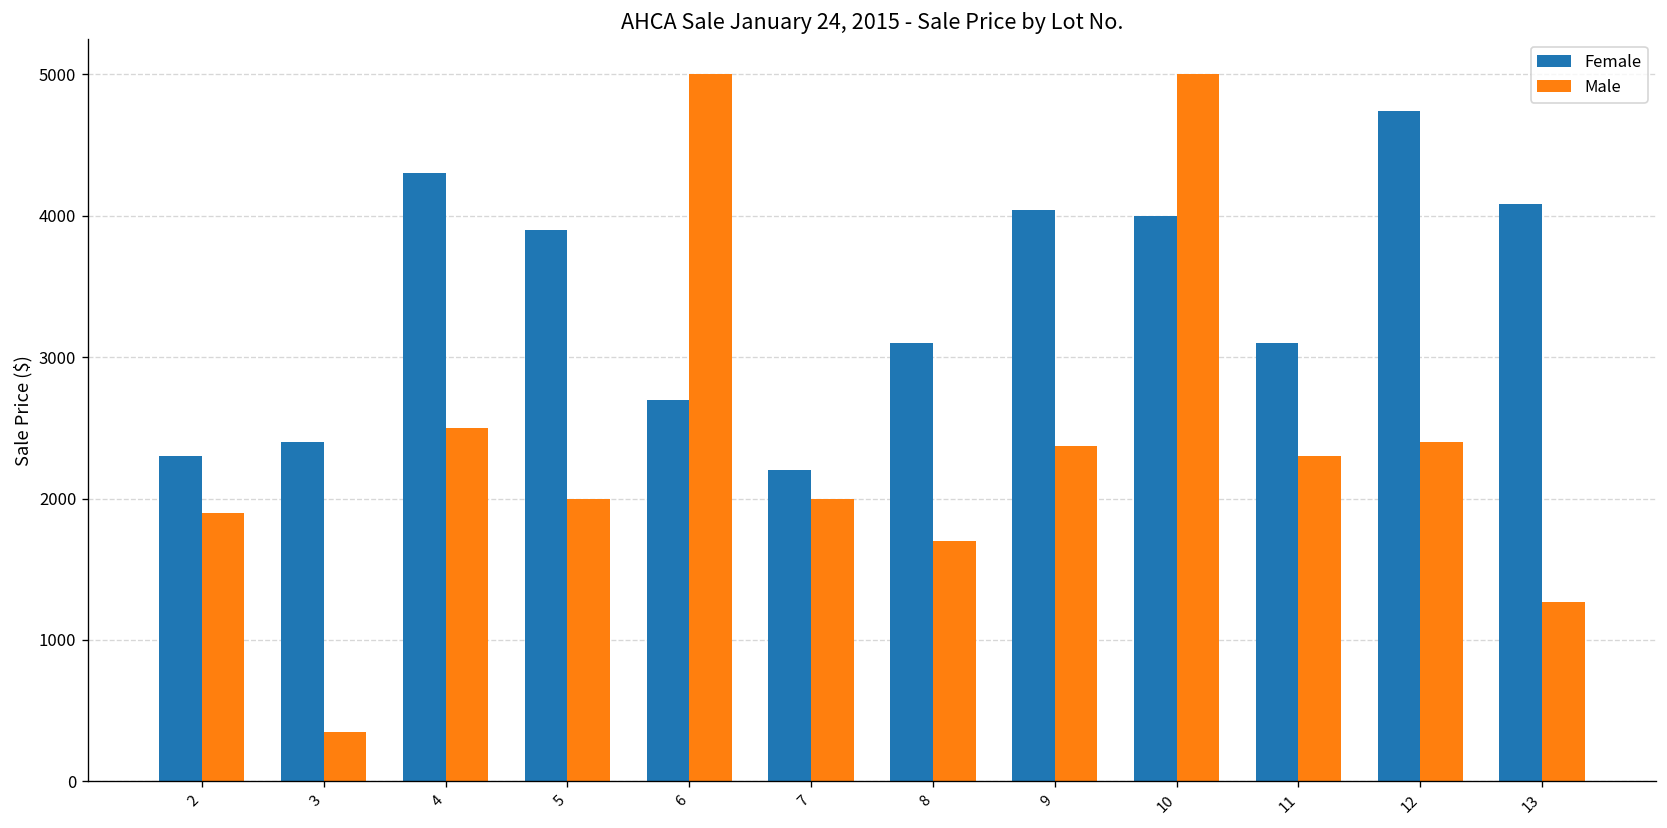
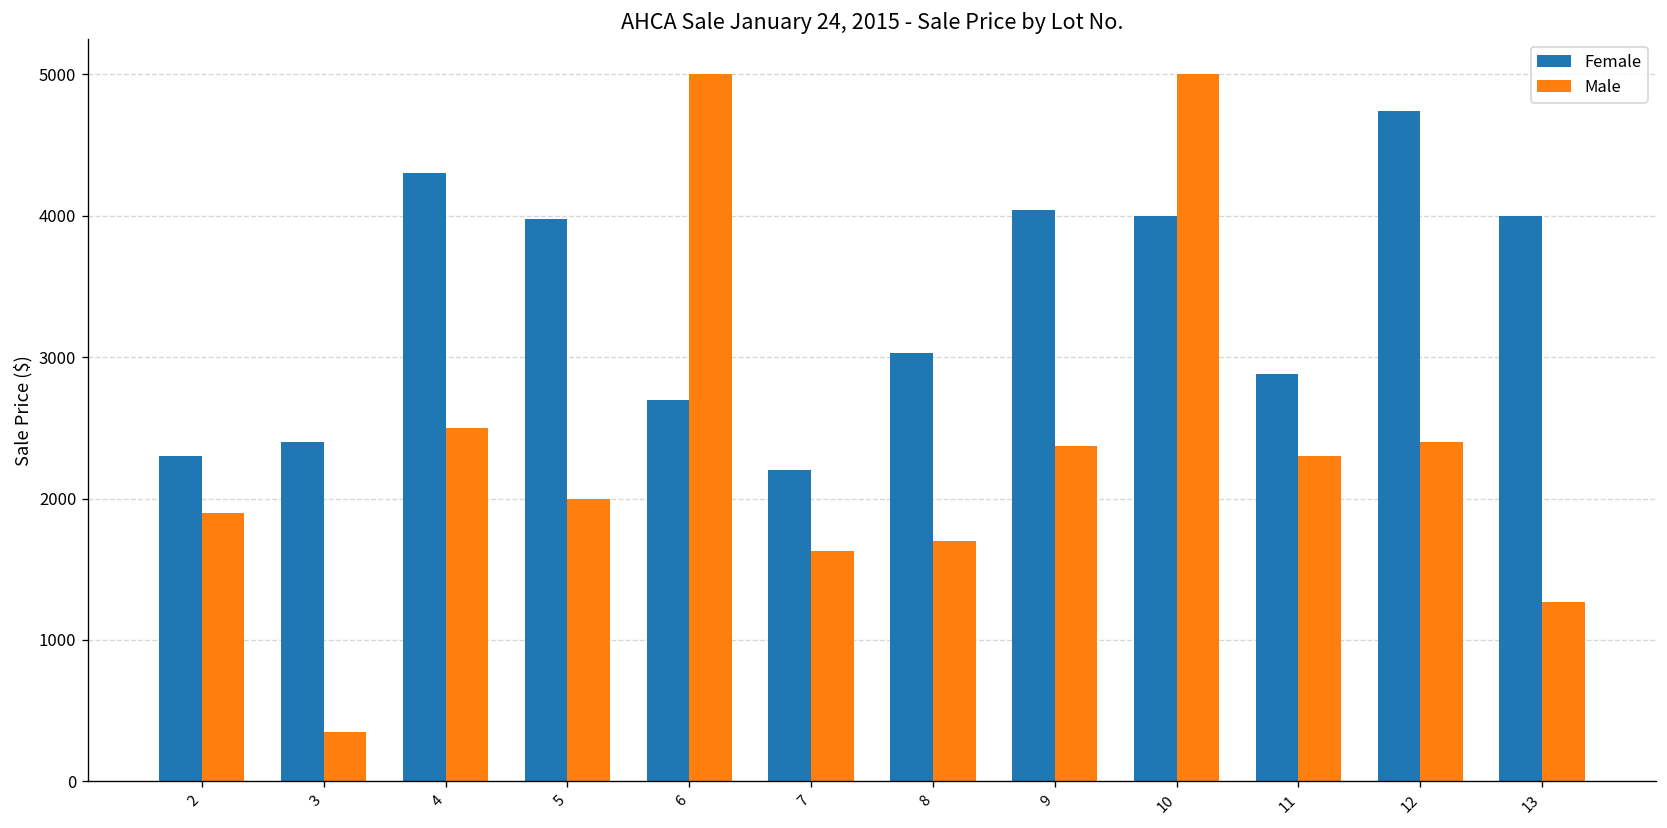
  {
    "Female": {
      "2": 2300,
      "3": 2400,
      "4": 4300,
-     "5": 3900,
+     "5": 3980,
      "6": 2700,
      "7": 2200,
-     "8": 3100,
+     "8": 3030,
      "9": 4040,
      "10": 4000,
-     "11": 3100,
+     "11": 2880,
      "12": 4740,
-     "13": 4080
+     "13": 4000
    },
    "Male": {
      "2": 1900,
      "3": 350,
      "4": 2500,
      "5": 2000,
      "6": 5000,
-     "7": 2000,
+     "7": 1630,
      "8": 1700,
      "9": 2370,
      "10": 5000,
      "11": 2300,
      "12": 2400,
      "13": 1270
    }
  }
